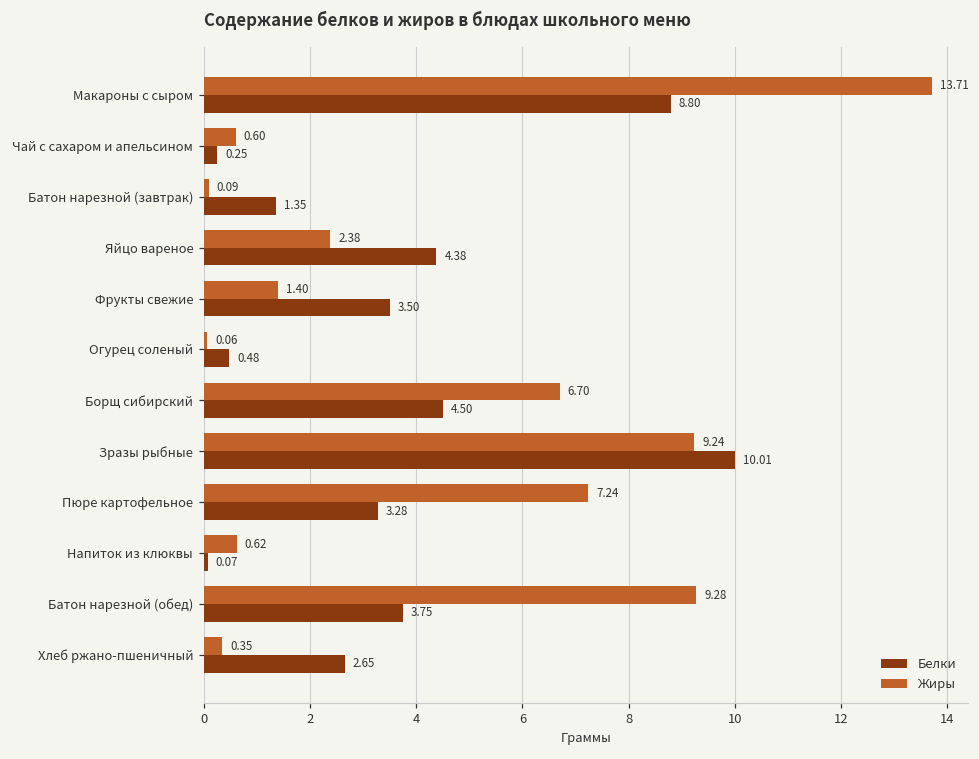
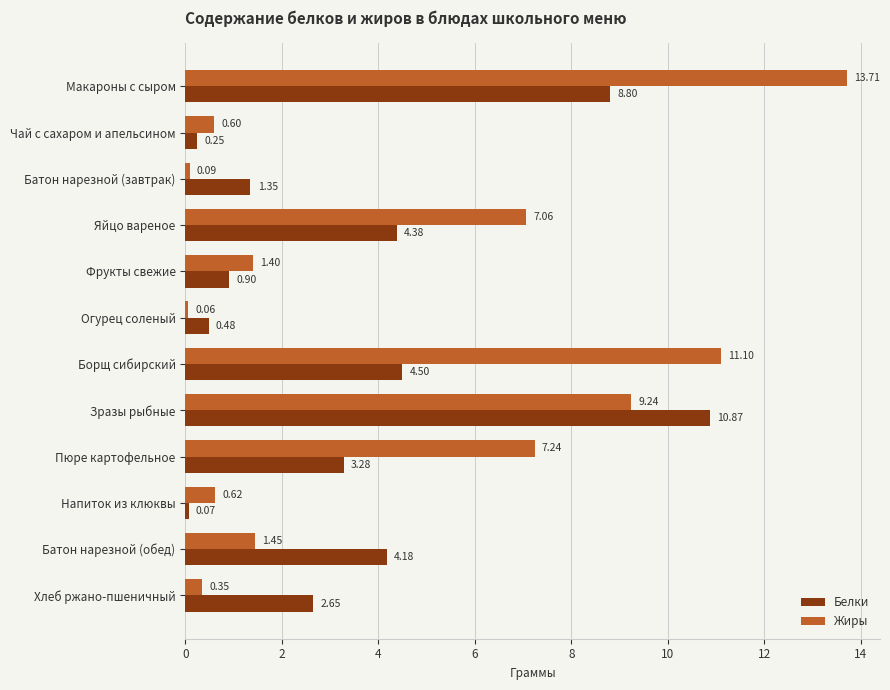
  {
    "Белки": {
      "Макароны с сыром": 8.80,
      "Чай с сахаром и апельсином": 0.25,
      "Батон нарезной (завтрак)": 1.35,
      "Яйцо вареное": 4.38,
-     "Фрукты свежие": 3.50,
+     "Фрукты свежие": 0.90,
      "Огурец соленый": 0.48,
      "Борщ сибирский": 4.50,
-     "Зразы рыбные": 10.01,
+     "Зразы рыбные": 10.87,
      "Пюре картофельное": 3.28,
      "Напиток из клюквы": 0.07,
-     "Батон нарезной (обед)": 3.75,
+     "Батон нарезной (обед)": 4.18,
      "Хлеб ржано-пшеничный": 2.65
    },
    "Жиры": {
      "Макароны с сыром": 13.71,
      "Чай с сахаром и апельсином": 0.60,
      "Батон нарезной (завтрак)": 0.09,
-     "Яйцо вареное": 2.38,
+     "Яйцо вареное": 7.06,
      "Фрукты свежие": 1.40,
      "Огурец соленый": 0.06,
-     "Борщ сибирский": 6.70,
+     "Борщ сибирский": 11.10,
      "Зразы рыбные": 9.24,
      "Пюре картофельное": 7.24,
      "Напиток из клюквы": 0.62,
-     "Батон нарезной (обед)": 9.28,
+     "Батон нарезной (обед)": 1.45,
      "Хлеб ржано-пшеничный": 0.35
    }
  }
